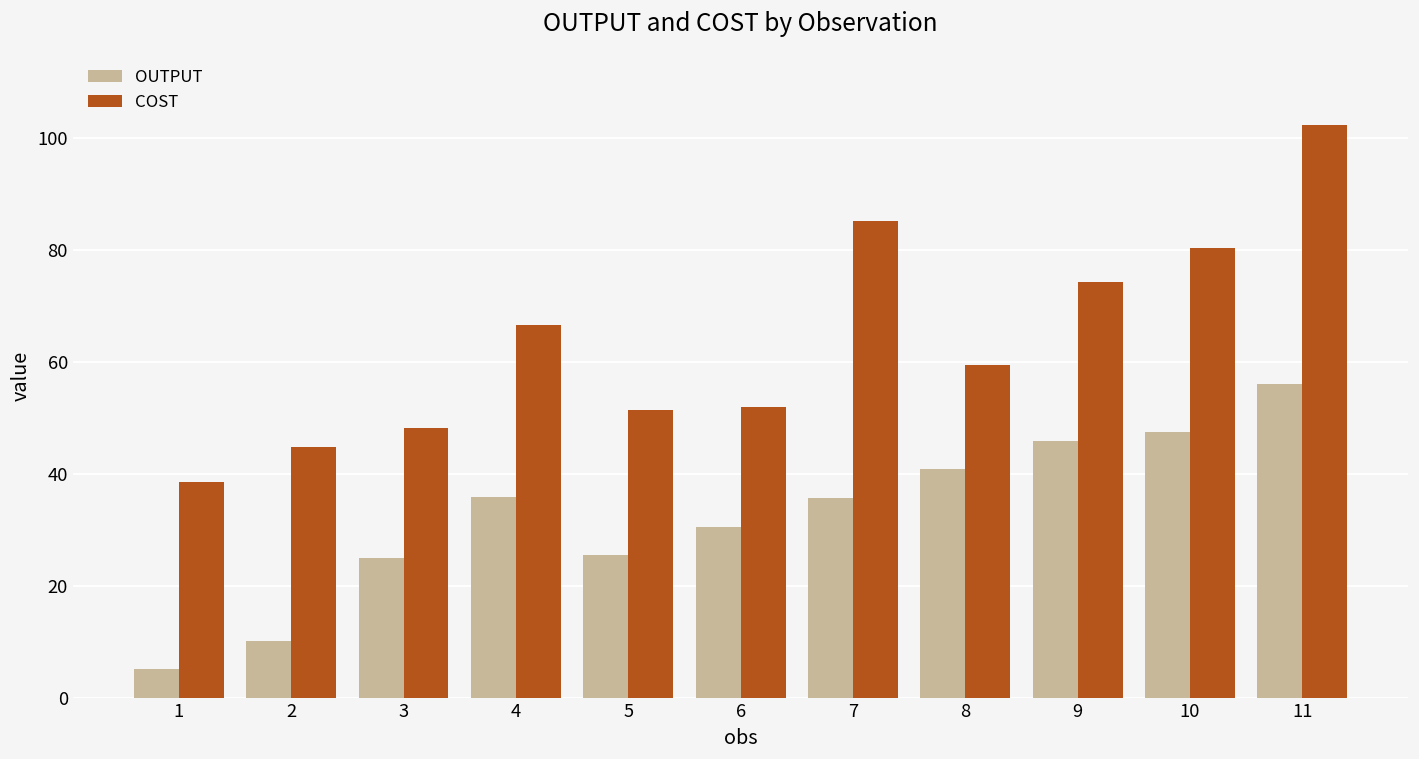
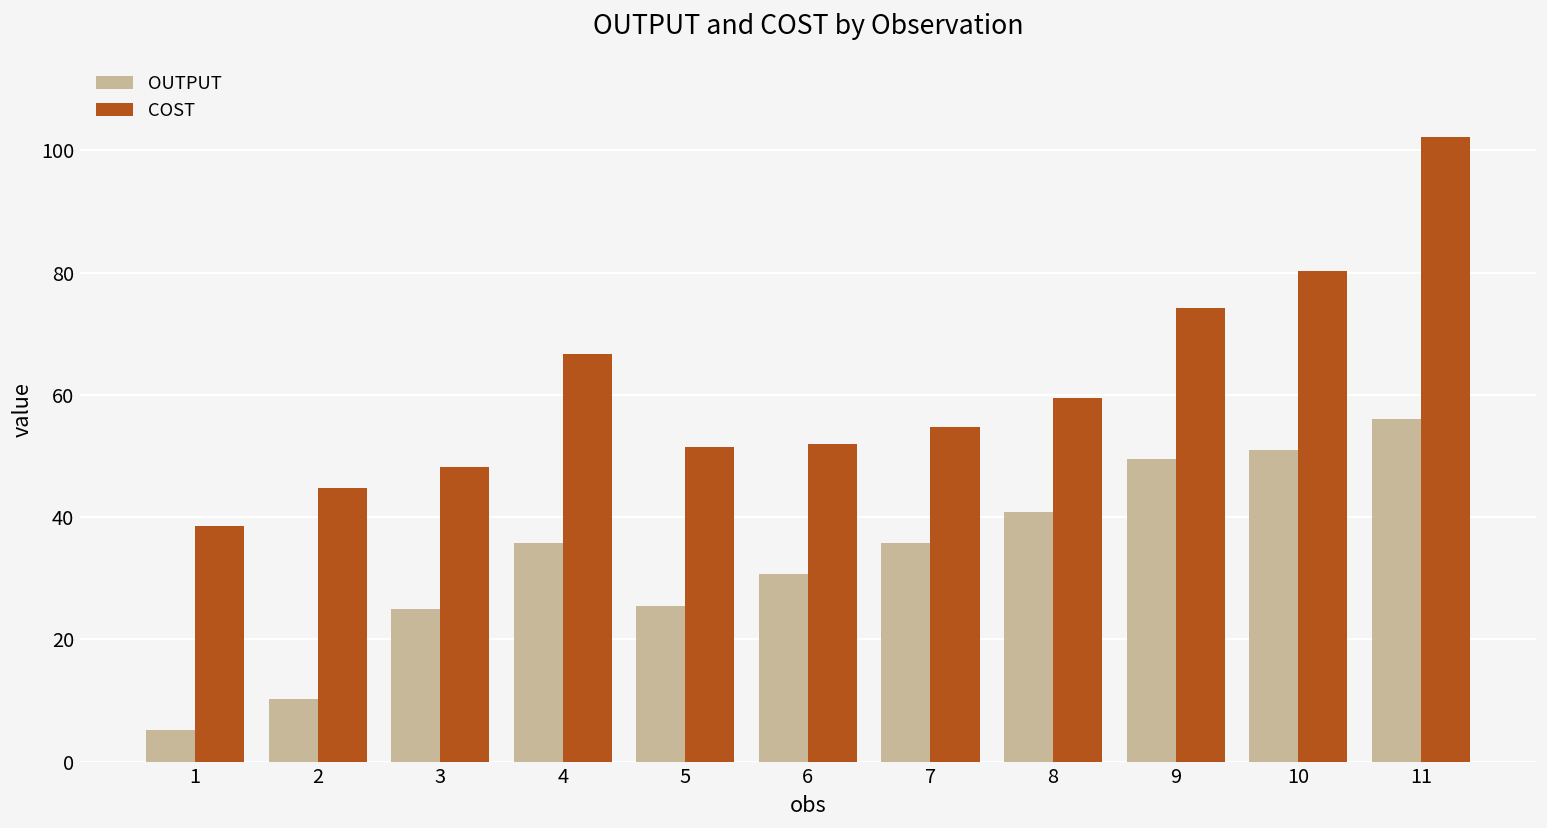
  {
    "OUTPUT": {
      "1": 5,
      "2": 10,
      "3": 25,
      "4": 36,
      "5": 26,
      "6": 31,
      "7": 36,
      "8": 41,
-     "9": 46,
-     "10": 48,
+     "9": 50,
+     "10": 51,
      "11": 56
    },
    "COST": {
      "1": 39,
      "2": 45,
      "3": 48,
      "4": 67,
      "5": 51,
      "6": 52,
-     "7": 85,
+     "7": 55,
      "8": 59,
      "9": 74,
      "10": 80,
      "11": 102
    }
  }
